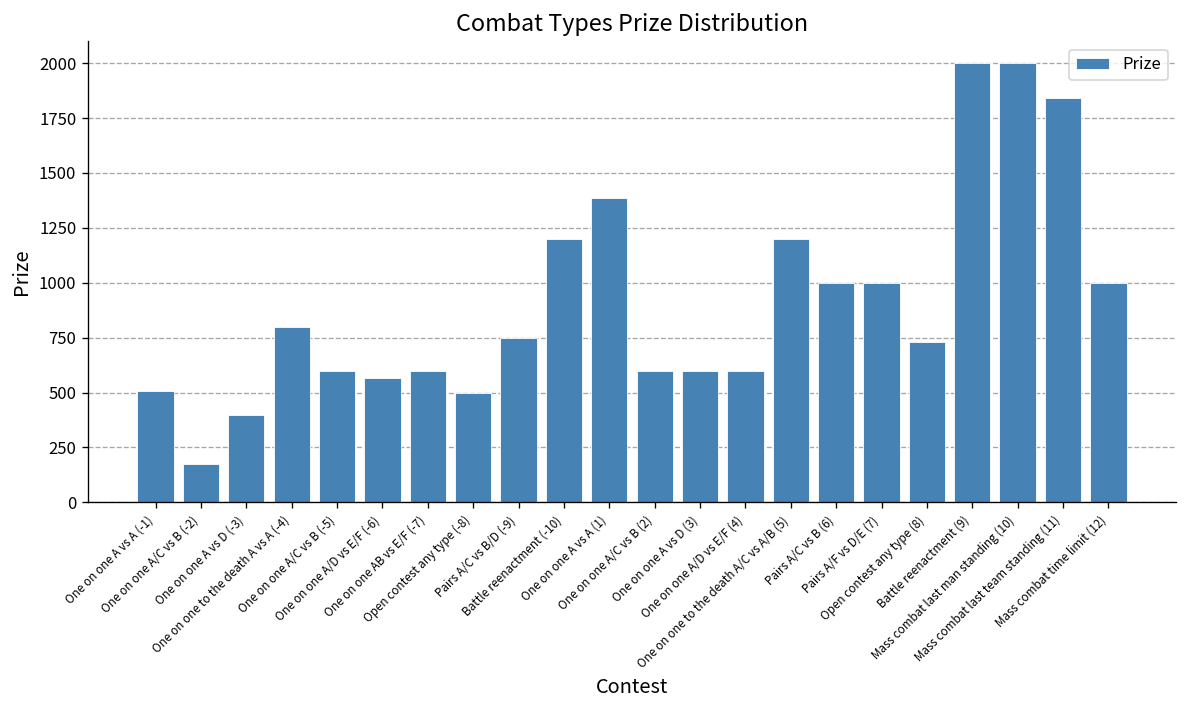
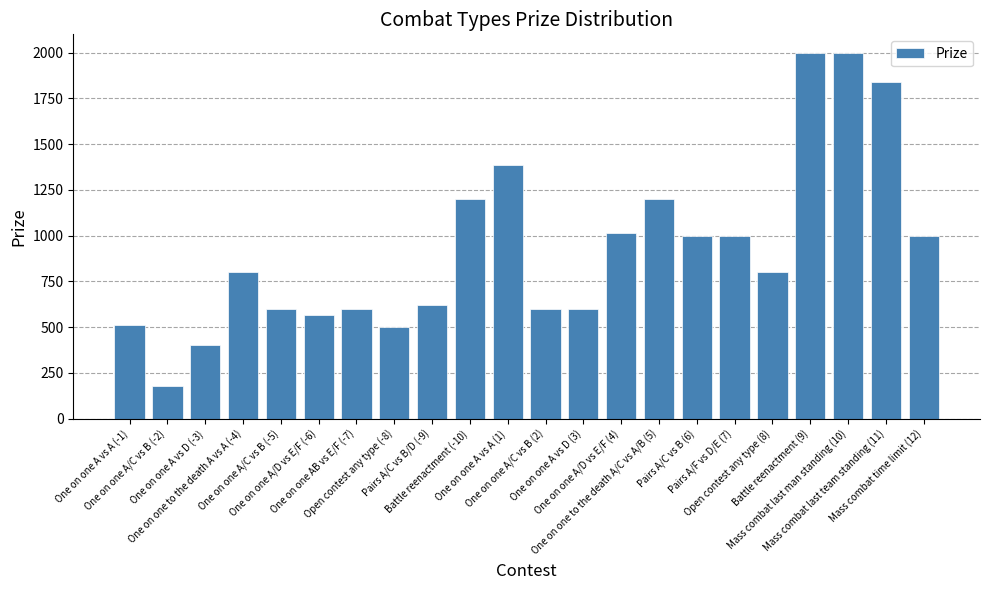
  {
    "One on one A vs A (-1)": 510,
    "One on one A/C vs B (-2)": 180,
    "One on one A vs D (-3)": 400,
    "One on one to the death A vs A (-4)": 800,
    "One on one A/C vs B (-5)": 600,
    "One on one A/D vs E/F (-6)": 560,
    "One on one AB vs E/F (-7)": 600,
    "Open contest any type (-8)": 500,
-   "Pairs A/C vs B/D (-9)": 750,
+   "Pairs A/C vs B/D (-9)": 620,
    "Battle reenactment (-10)": 1200,
    "One on one A vs A (1)": 1380,
    "One on one A/C vs B (2)": 600,
    "One on one A vs D (3)": 600,
-   "One on one A/D vs E/F (4)": 600,
+   "One on one A/D vs E/F (4)": 1020,
    "One on one to the death A/C vs A/B (5)": 1200,
    "Pairs A/C vs B (6)": 1000,
    "Pairs A/F vs D/E (7)": 1000,
-   "Open contest any type (8)": 730,
+   "Open contest any type (8)": 800,
    "Battle reenactment (9)": 2000,
    "Mass combat last man standing (10)": 2000,
    "Mass combat last team standing (11)": 1840,
    "Mass combat time limit (12)": 1000
  }
